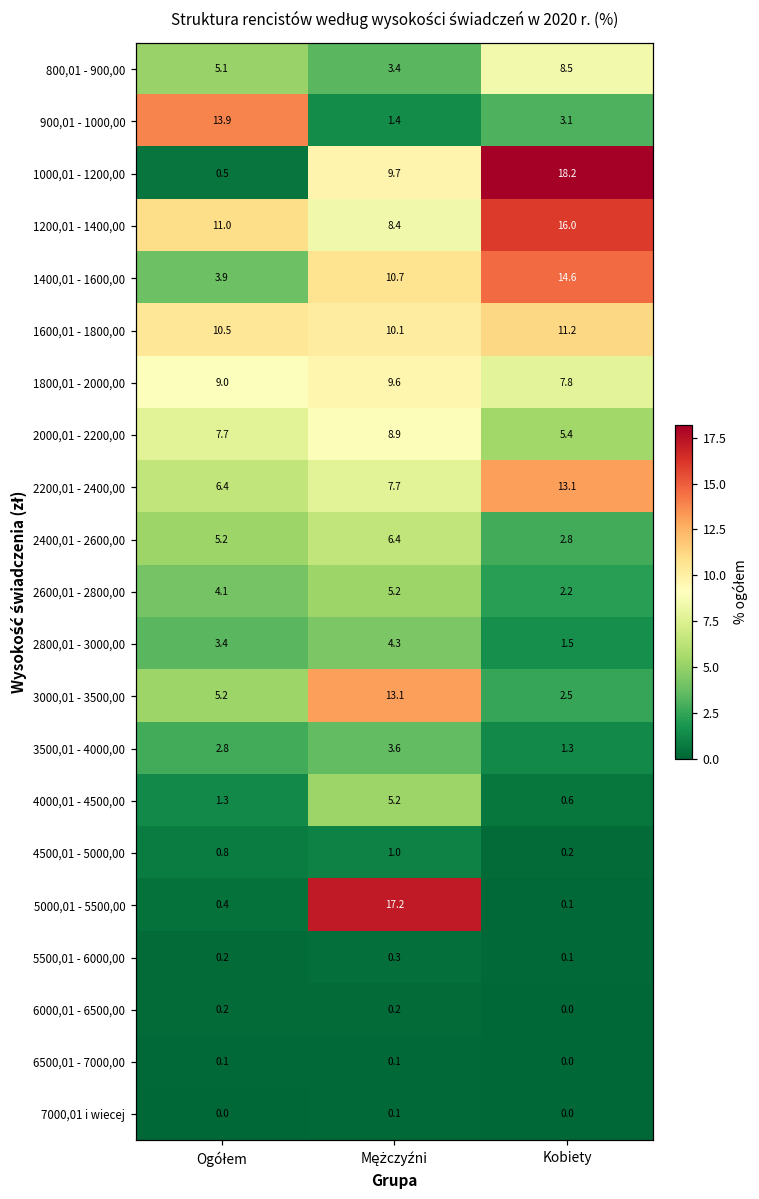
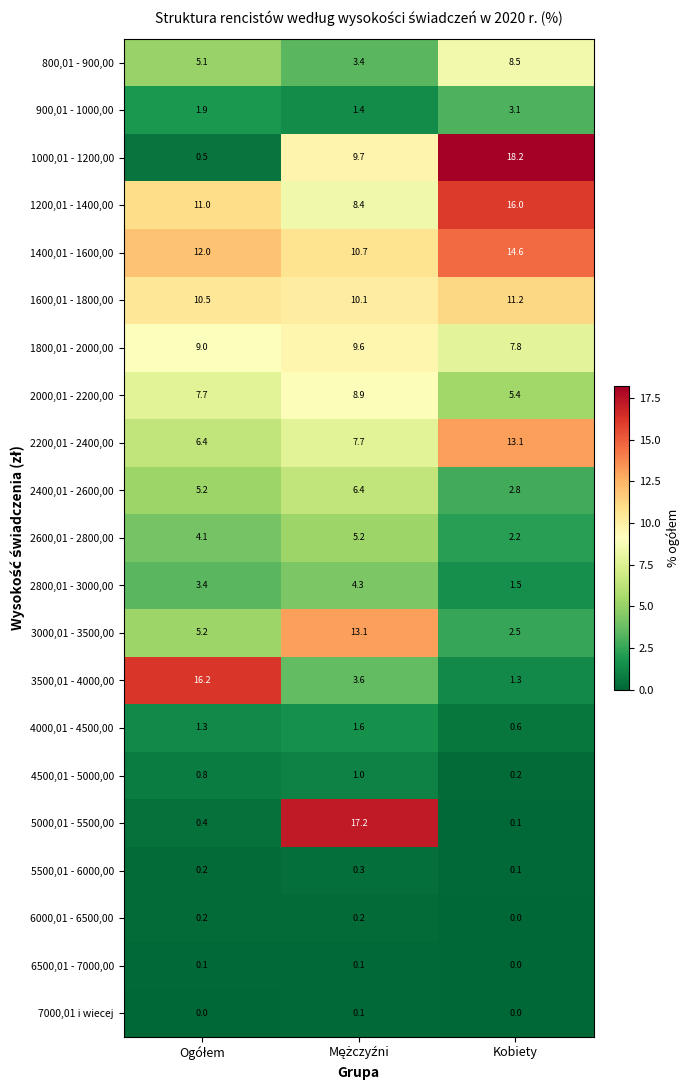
  {
    "800,01 - 900,00": {
      "Ogółem": 5.1,
      "Mężczyźni": 3.4,
      "Kobiety": 8.5
    },
    "900,01 - 1000,00": {
-     "Ogółem": 13.9,
+     "Ogółem": 1.9,
      "Mężczyźni": 1.4,
      "Kobiety": 3.1
    },
    "1000,01 - 1200,00": {
      "Ogółem": 0.5,
      "Mężczyźni": 9.7,
      "Kobiety": 18.2
    },
    "1200,01 - 1400,00": {
      "Ogółem": 11.0,
      "Mężczyźni": 8.4,
      "Kobiety": 16.0
    },
    "1400,01 - 1600,00": {
-     "Ogółem": 3.9,
+     "Ogółem": 12.0,
      "Mężczyźni": 10.7,
      "Kobiety": 14.6
    },
    "1600,01 - 1800,00": {
      "Ogółem": 10.5,
      "Mężczyźni": 10.1,
      "Kobiety": 11.2
    },
    "1800,01 - 2000,00": {
      "Ogółem": 9.0,
      "Mężczyźni": 9.6,
      "Kobiety": 7.8
    },
    "2000,01 - 2200,00": {
      "Ogółem": 7.7,
      "Mężczyźni": 8.9,
      "Kobiety": 5.4
    },
    "2200,01 - 2400,00": {
      "Ogółem": 6.4,
      "Mężczyźni": 7.7,
      "Kobiety": 13.1
    },
    "2400,01 - 2600,00": {
      "Ogółem": 5.2,
      "Mężczyźni": 6.4,
      "Kobiety": 2.8
    },
    "2600,01 - 2800,00": {
      "Ogółem": 4.1,
      "Mężczyźni": 5.2,
      "Kobiety": 2.2
    },
    "2800,01 - 3000,00": {
      "Ogółem": 3.4,
      "Mężczyźni": 4.3,
      "Kobiety": 1.5
    },
    "3000,01 - 3500,00": {
      "Ogółem": 5.2,
      "Mężczyźni": 13.1,
      "Kobiety": 2.5
    },
    "3500,01 - 4000,00": {
-     "Ogółem": 2.8,
+     "Ogółem": 16.2,
      "Mężczyźni": 3.6,
      "Kobiety": 1.3
    },
    "4000,01 - 4500,00": {
      "Ogółem": 1.3,
-     "Mężczyźni": 5.2,
+     "Mężczyźni": 1.6,
      "Kobiety": 0.6
    },
    "4500,01 - 5000,00": {
      "Ogółem": 0.8,
      "Mężczyźni": 1.0,
      "Kobiety": 0.2
    },
    "5000,01 - 5500,00": {
      "Ogółem": 0.4,
      "Mężczyźni": 17.2,
      "Kobiety": 0.1
    },
    "5500,01 - 6000,00": {
      "Ogółem": 0.2,
      "Mężczyźni": 0.3,
      "Kobiety": 0.1
    },
    "6000,01 - 6500,00": {
      "Ogółem": 0.2,
      "Mężczyźni": 0.2,
      "Kobiety": 0.0
    },
    "6500,01 - 7000,00": {
      "Ogółem": 0.1,
      "Mężczyźni": 0.1,
      "Kobiety": 0.0
    },
    "7000,01 i wiecej": {
      "Ogółem": 0.0,
      "Mężczyźni": 0.1,
      "Kobiety": 0.0
    }
  }
